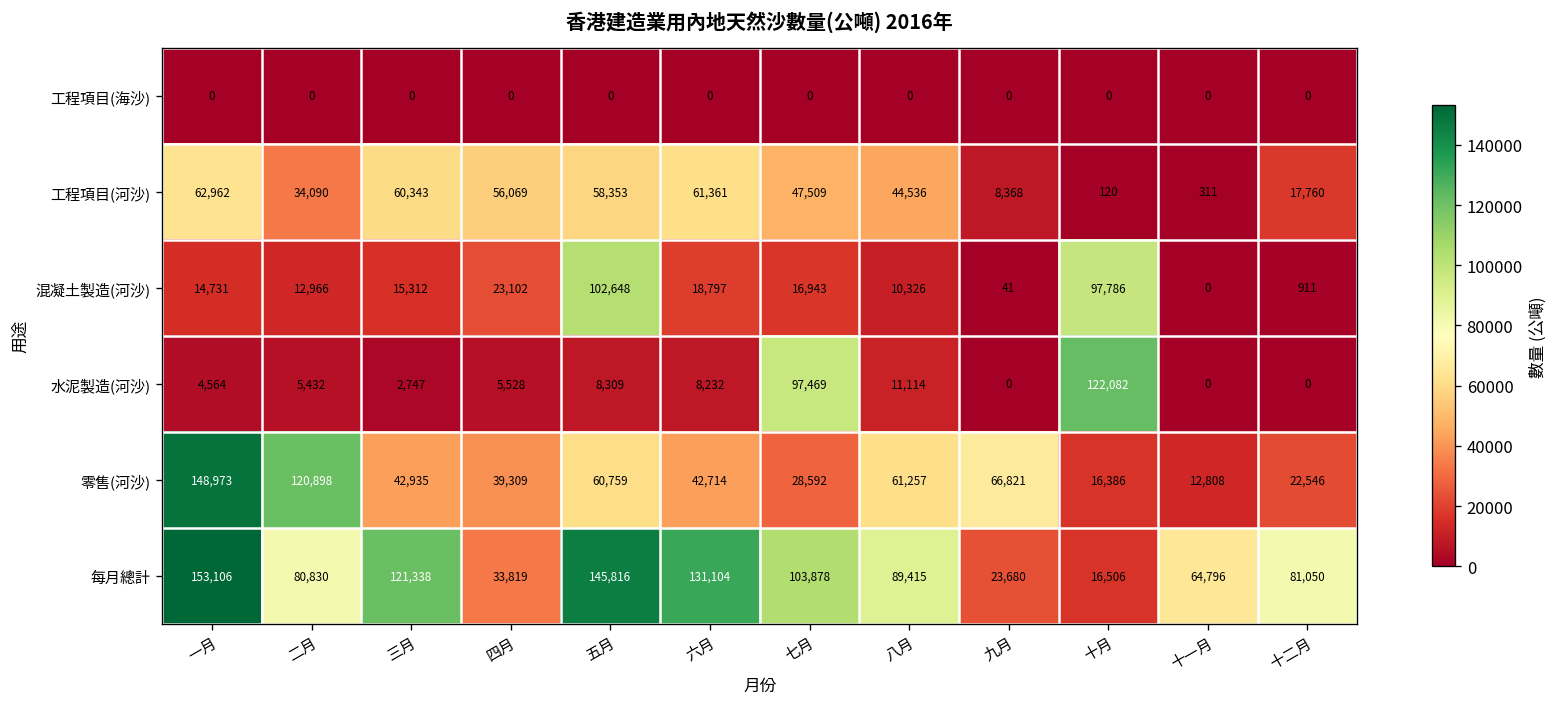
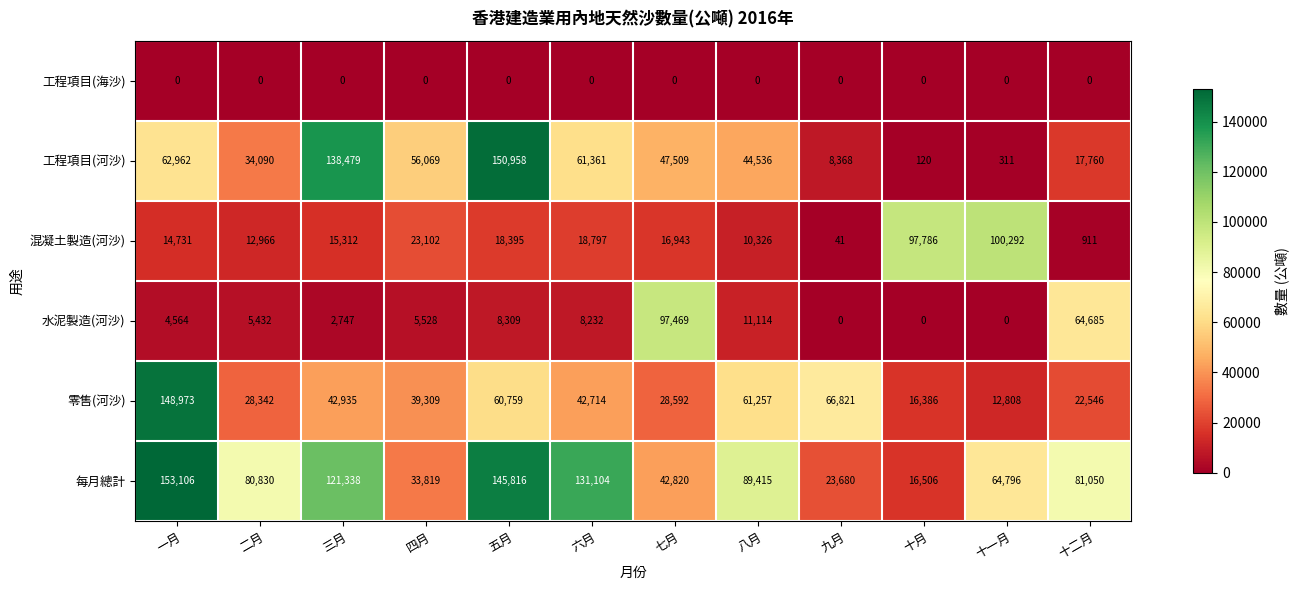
  {
    "工程項目(海沙)": {
      "一月": "0",
      "二月": "0",
      "三月": "0",
      "四月": "0",
      "五月": "0",
      "六月": "0",
      "七月": "0",
      "八月": "0",
      "九月": "0",
      "十月": "0",
      "十一月": "0",
      "十二月": "0"
    },
    "工程項目(河沙)": {
      "一月": "62,962",
      "二月": "34,090",
-     "三月": "60,343",
+     "三月": "138,479",
      "四月": "56,069",
-     "五月": "58,353",
+     "五月": "150,958",
      "六月": "61,361",
      "七月": "47,509",
      "八月": "44,536",
      "九月": "8,368",
      "十月": "120",
      "十一月": "311",
      "十二月": "17,760"
    },
    "混凝土製造(河沙)": {
      "一月": "14,731",
      "二月": "12,966",
      "三月": "15,312",
      "四月": "23,102",
-     "五月": "102,648",
+     "五月": "18,395",
      "六月": "18,797",
      "七月": "16,943",
      "八月": "10,326",
      "九月": "41",
      "十月": "97,786",
-     "十一月": "0",
+     "十一月": "100,292",
      "十二月": "911"
    },
    "水泥製造(河沙)": {
      "一月": "4,564",
      "二月": "5,432",
      "三月": "2,747",
      "四月": "5,528",
      "五月": "8,309",
      "六月": "8,232",
      "七月": "97,469",
      "八月": "11,114",
      "九月": "0",
-     "十月": "122,082",
+     "十月": "0",
      "十一月": "0",
-     "十二月": "0"
+     "十二月": "64,685"
    },
    "零售(河沙)": {
      "一月": "148,973",
-     "二月": "120,898",
+     "二月": "28,342",
      "三月": "42,935",
      "四月": "39,309",
      "五月": "60,759",
      "六月": "42,714",
      "七月": "28,592",
      "八月": "61,257",
      "九月": "66,821",
      "十月": "16,386",
      "十一月": "12,808",
      "十二月": "22,546"
    },
    "每月總計": {
      "一月": "153,106",
      "二月": "80,830",
      "三月": "121,338",
      "四月": "33,819",
      "五月": "145,816",
      "六月": "131,104",
-     "七月": "103,878",
+     "七月": "42,820",
      "八月": "89,415",
      "九月": "23,680",
      "十月": "16,506",
      "十一月": "64,796",
      "十二月": "81,050"
    }
  }
